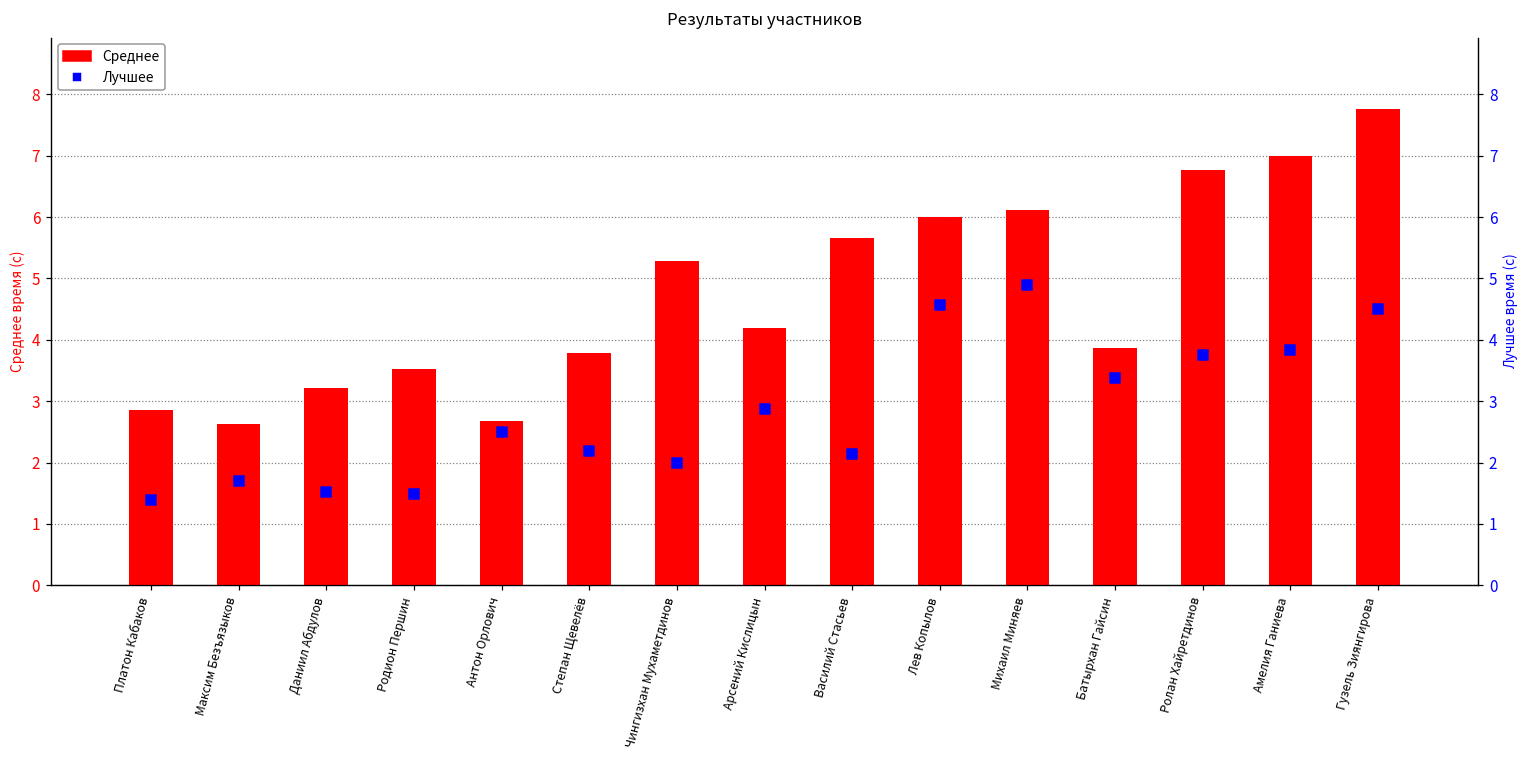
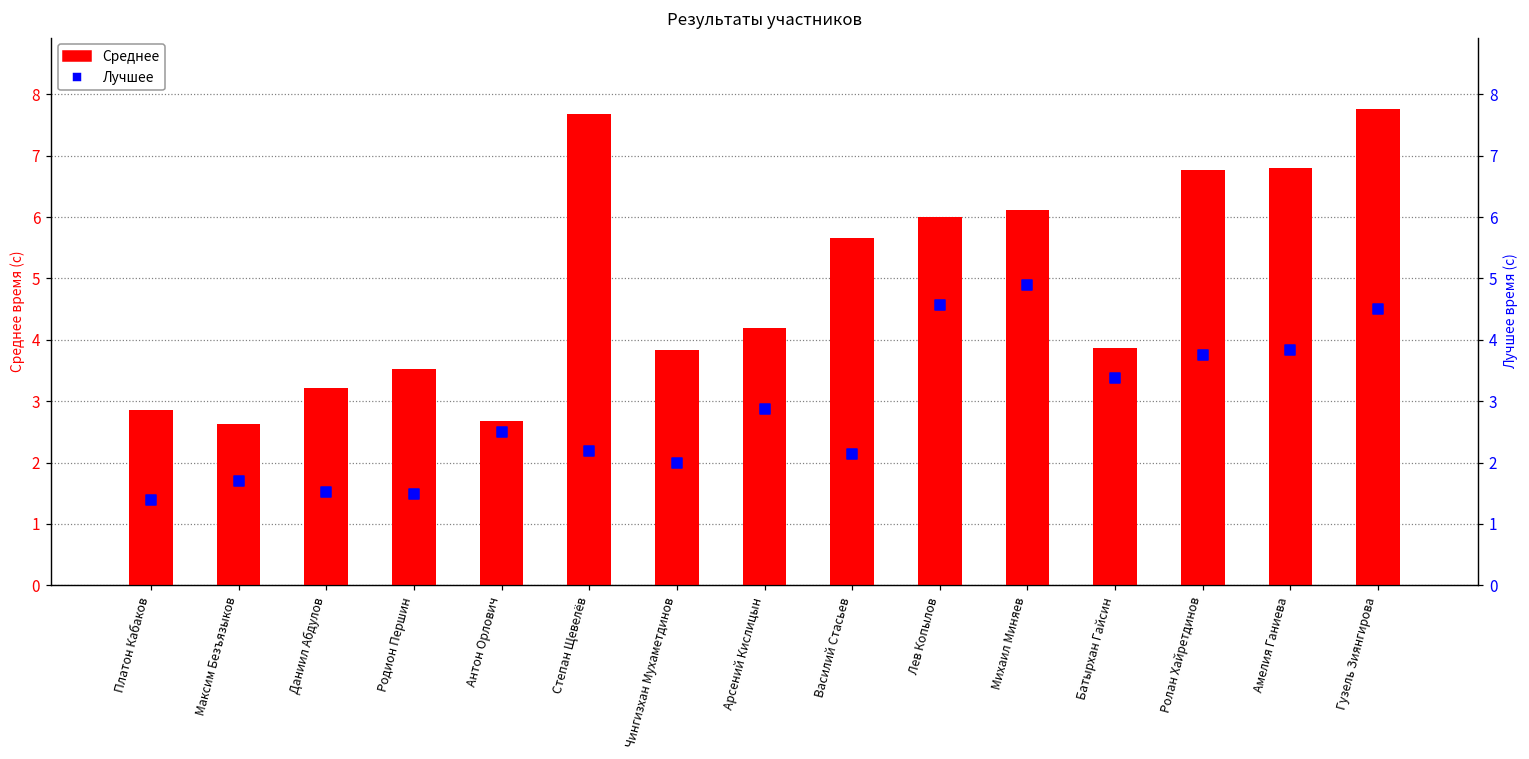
  {
    "Среднее": {
      "Платон Кабаков": 2.9,
      "Максим Безъязыков": 2.6,
      "Даниил Абдулов": 3.2,
      "Родион Першин": 3.5,
      "Антон Орлович": 2.7,
-     "Степан Щевелёв": 3.8,
-     "Чингизхан Мухаметдинов": 5.3,
+     "Степан Щевелёв": 7.7,
+     "Чингизхан Мухаметдинов": 3.8,
      "Арсений Кислицын": 4.2,
      "Василий Стасьев": 5.7,
      "Лев Копылов": 6.0,
      "Михаил Миняев": 6.1,
      "Батырхан Гайсин": 3.9,
      "Ролан Хайретдинов": 6.8,
-     "Амелия Ганиева": 7.0,
+     "Амелия Ганиева": 6.8,
      "Гузель Зиянгирова": 7.8
    }
  }
